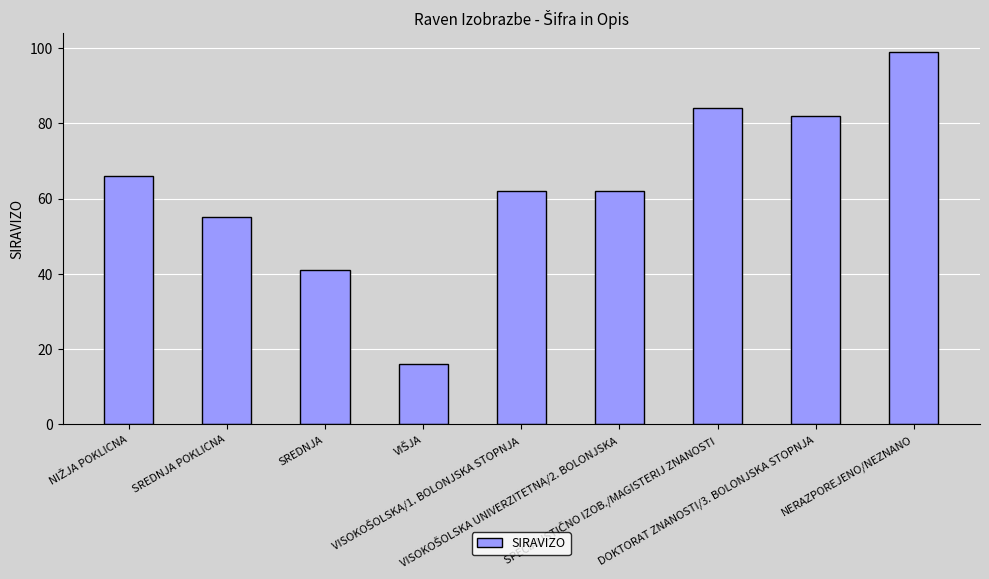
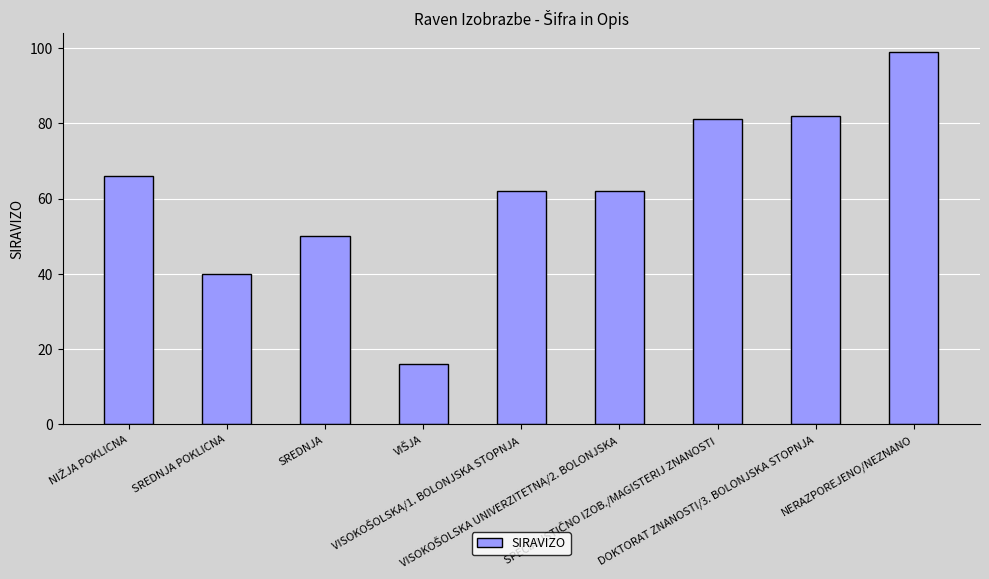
  {
    "NIŽJA POKLICNA": 66,
-   "SREDNJA POKLICNA": 55,
-   "SREDNJA": 41,
+   "SREDNJA POKLICNA": 40,
+   "SREDNJA": 50,
    "VIŠJA": 16,
    "VISOKOŠOLSKA/1. BOLONJSKA STOPNJA": 62,
    "VISOKOŠOLSKA UNIVERZITETNA/2. BOLONJSKA": 62,
-   "SPECIALISTIČNO IZOB./MAGISTERIJ ZNANOSTI": 84,
+   "SPECIALISTIČNO IZOB./MAGISTERIJ ZNANOSTI": 81,
    "DOKTORAT ZNANOSTI/3. BOLONJSKA STOPNJA": 82,
    "NERAZPOREJENO/NEZNANO": 99
  }
